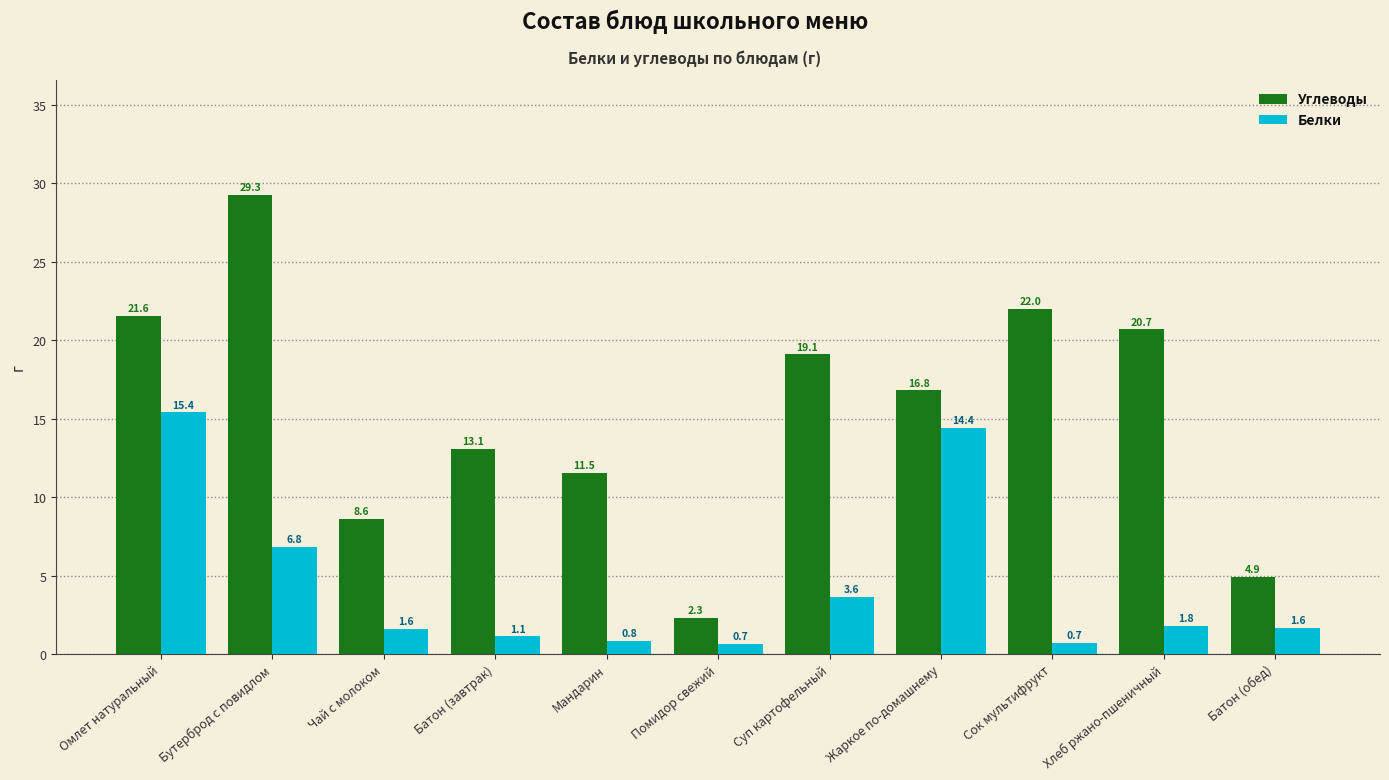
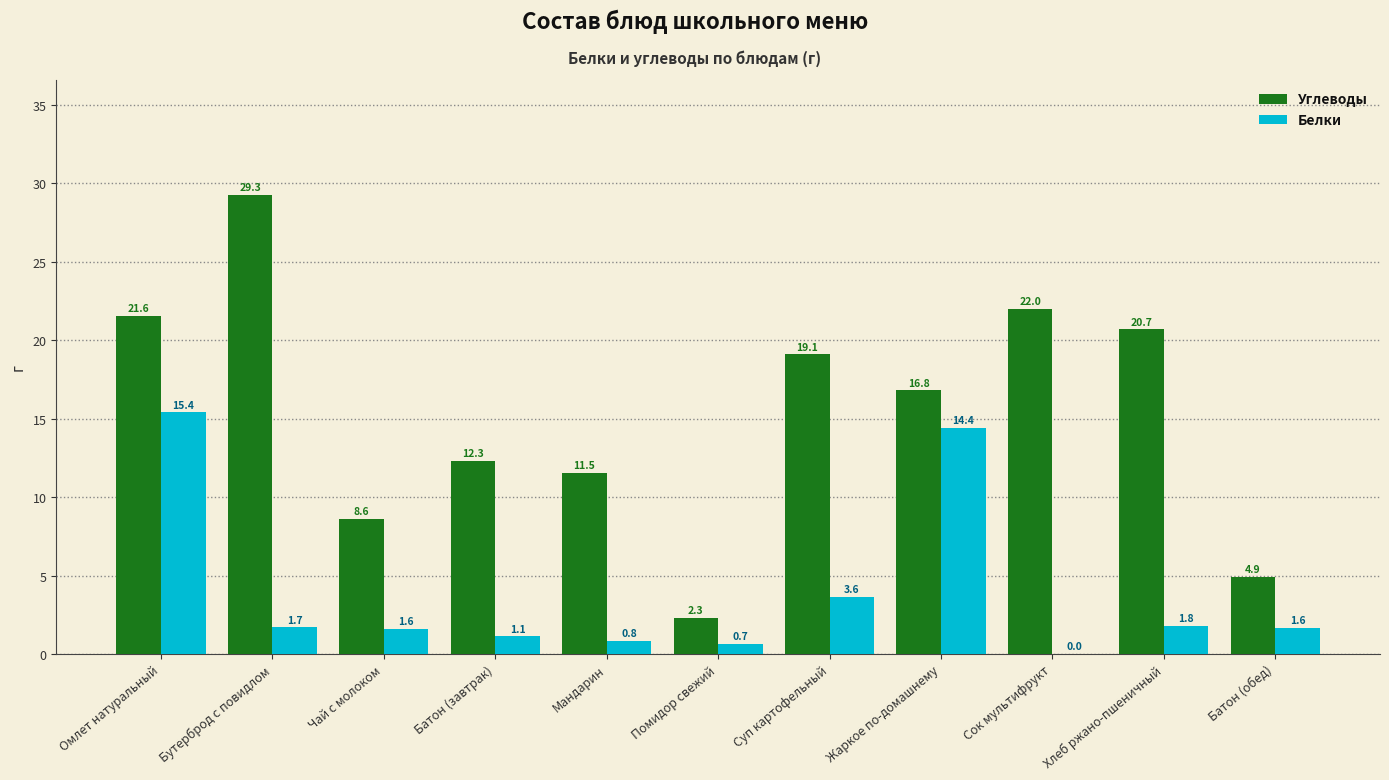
  {
    "Углеводы": {
      "Омлет натуральный": 21.6,
      "Бутерброд с повидлом": 29.3,
      "Чай с молоком": 8.6,
-     "Батон (завтрак)": 13.1,
+     "Батон (завтрак)": 12.3,
      "Мандарин": 11.5,
      "Помидор свежий": 2.3,
      "Суп картофельный": 19.1,
      "Жаркое по-домашнему": 16.8,
      "Сок мультифрукт": 22.0,
      "Хлеб ржано-пшеничный": 20.7,
      "Батон (обед)": 4.9
    },
    "Белки": {
      "Омлет натуральный": 15.4,
-     "Бутерброд с повидлом": 6.8,
+     "Бутерброд с повидлом": 1.7,
      "Чай с молоком": 1.6,
      "Батон (завтрак)": 1.1,
      "Мандарин": 0.8,
      "Помидор свежий": 0.7,
      "Суп картофельный": 3.6,
      "Жаркое по-домашнему": 14.4,
-     "Сок мультифрукт": 0.7,
+     "Сок мультифрукт": 0.0,
      "Хлеб ржано-пшеничный": 1.8,
      "Батон (обед)": 1.6
    }
  }
